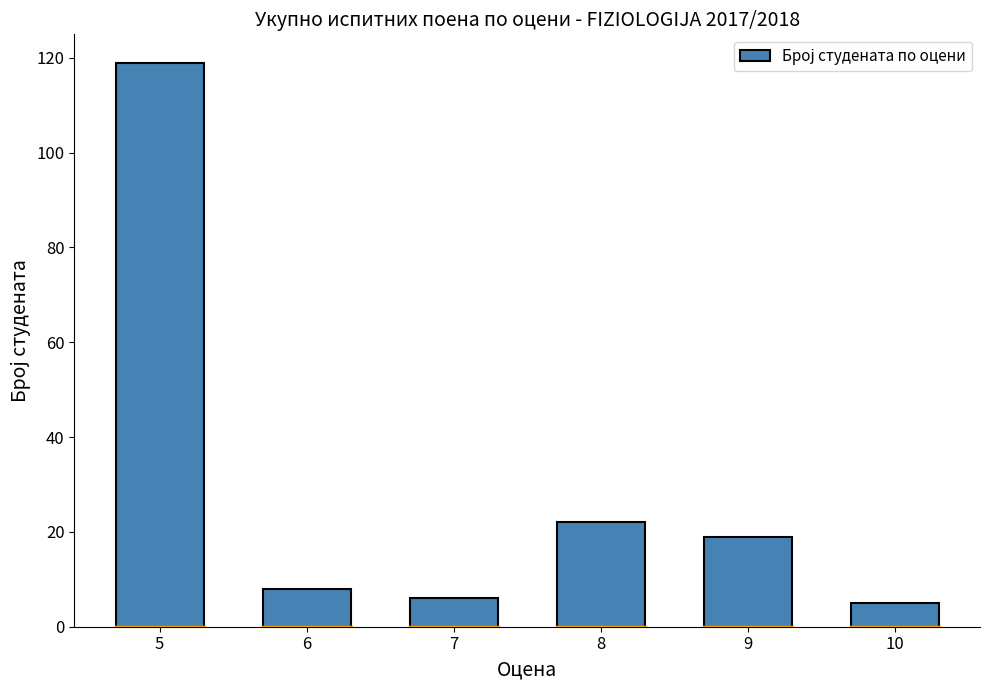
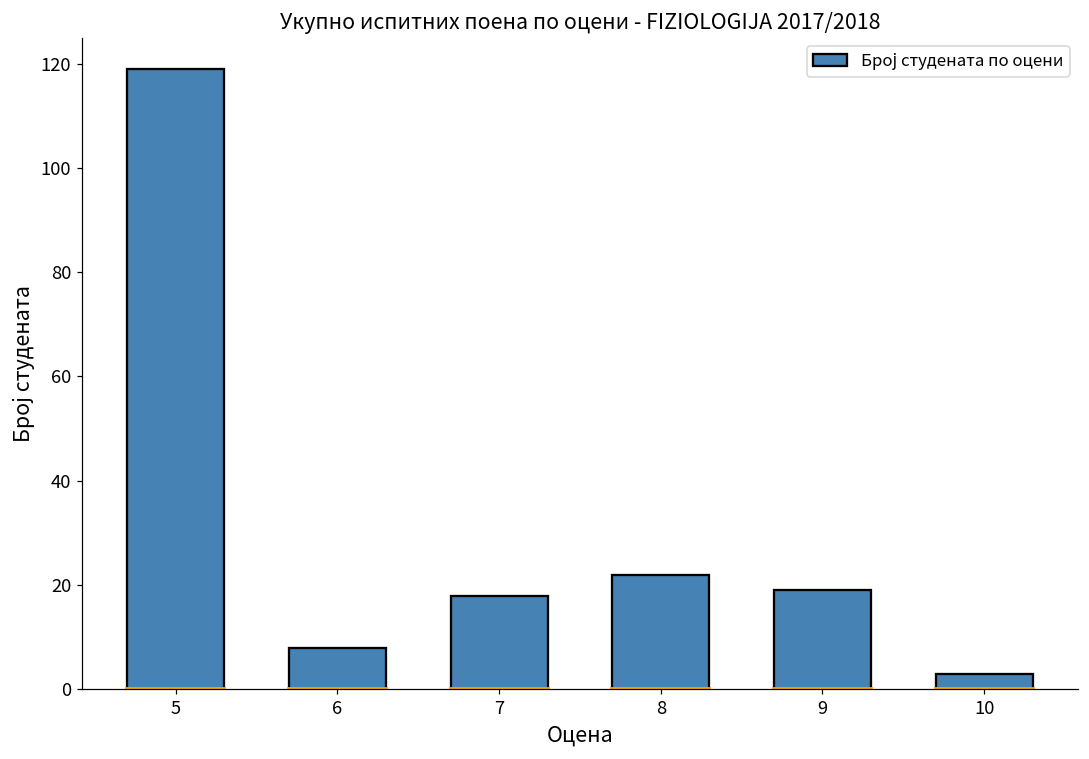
  {
    "Број студената по оцени": {
      "5": 119,
      "6": 8,
-     "7": 6,
+     "7": 18,
      "8": 22,
      "9": 19,
-     "10": 5
+     "10": 3
    }
  }
